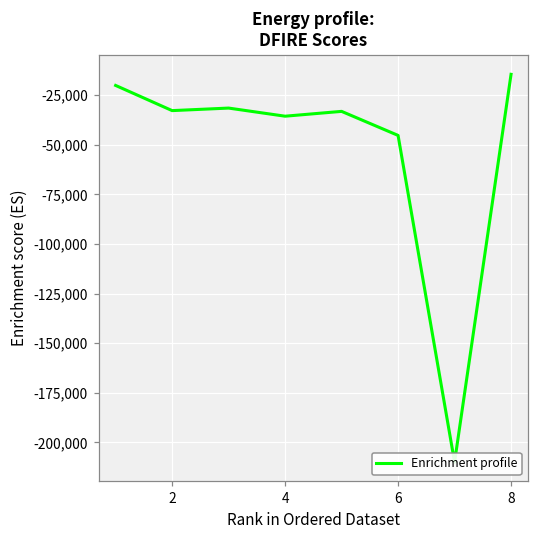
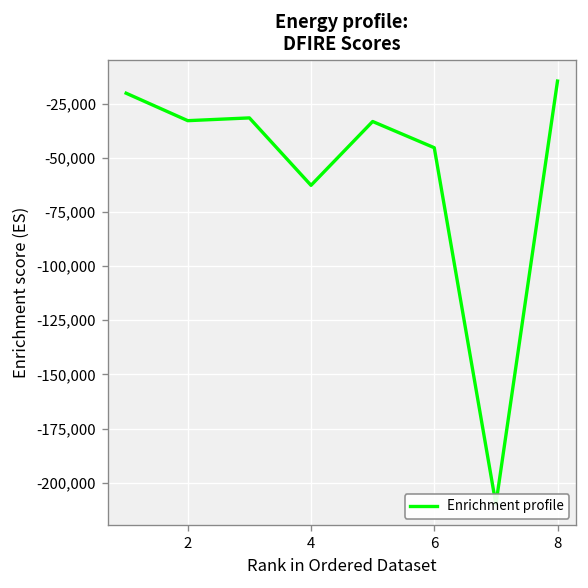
  {
    "2": "-33,000",
-   "4": "-36,000",
+   "4": "-63,000",
    "6": "-45,000",
    "8": "-15,000"
  }
